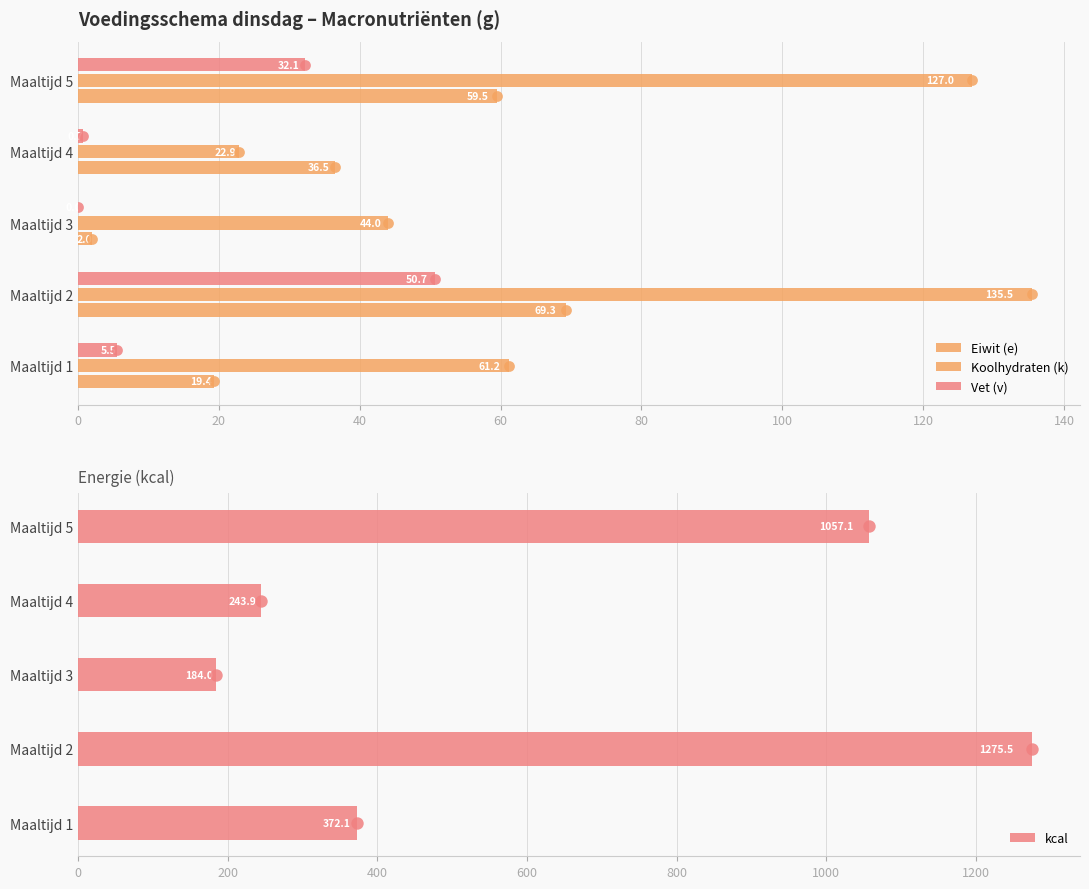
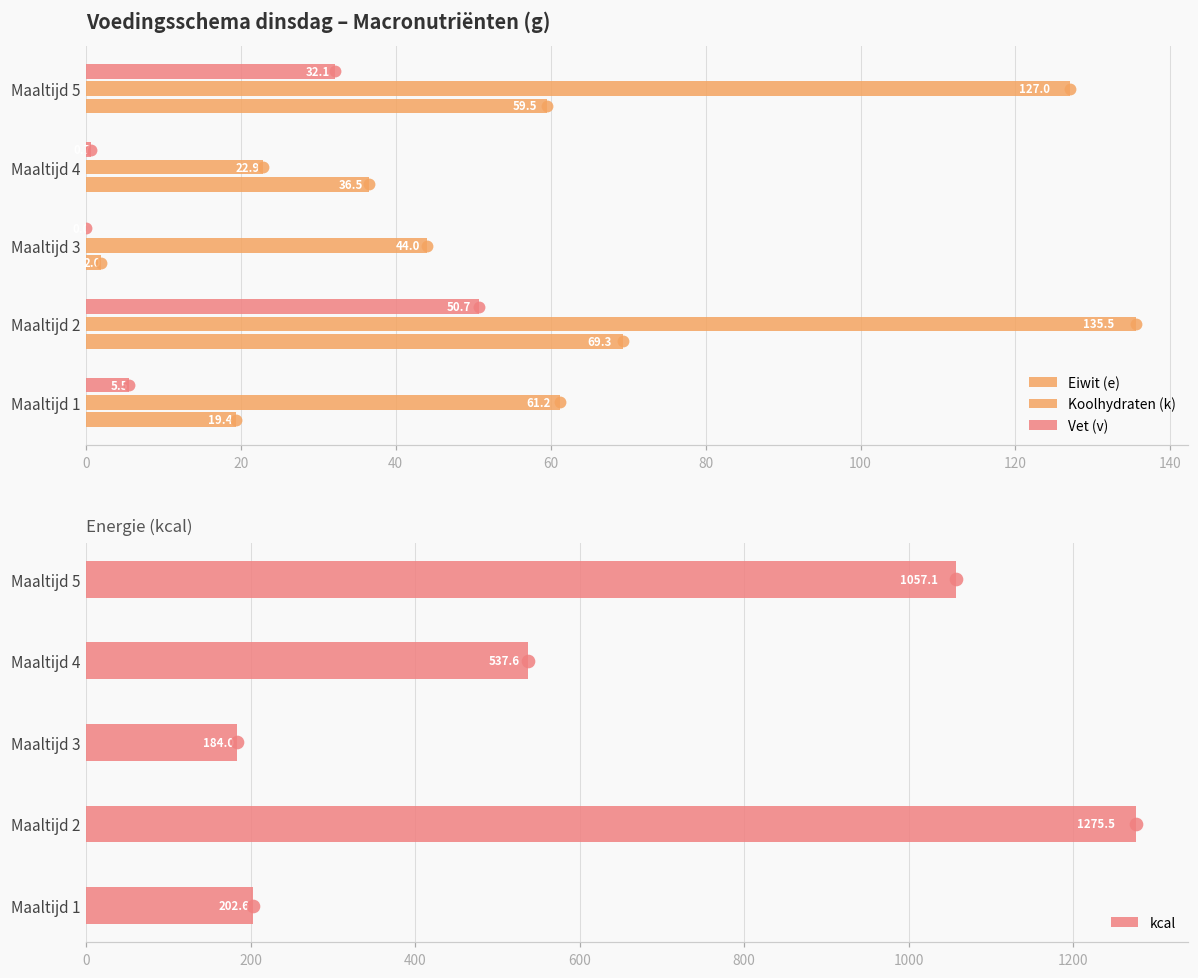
  {
    "Energie (kcal)": {
      "Maaltijd 5": 1057.1,
-     "Maaltijd 4": 243.9,
+     "Maaltijd 4": 537.6,
      "Maaltijd 3": 184.0,
      "Maaltijd 2": 1275.5,
-     "Maaltijd 1": 372.1
+     "Maaltijd 1": 202.6
    }
  }
